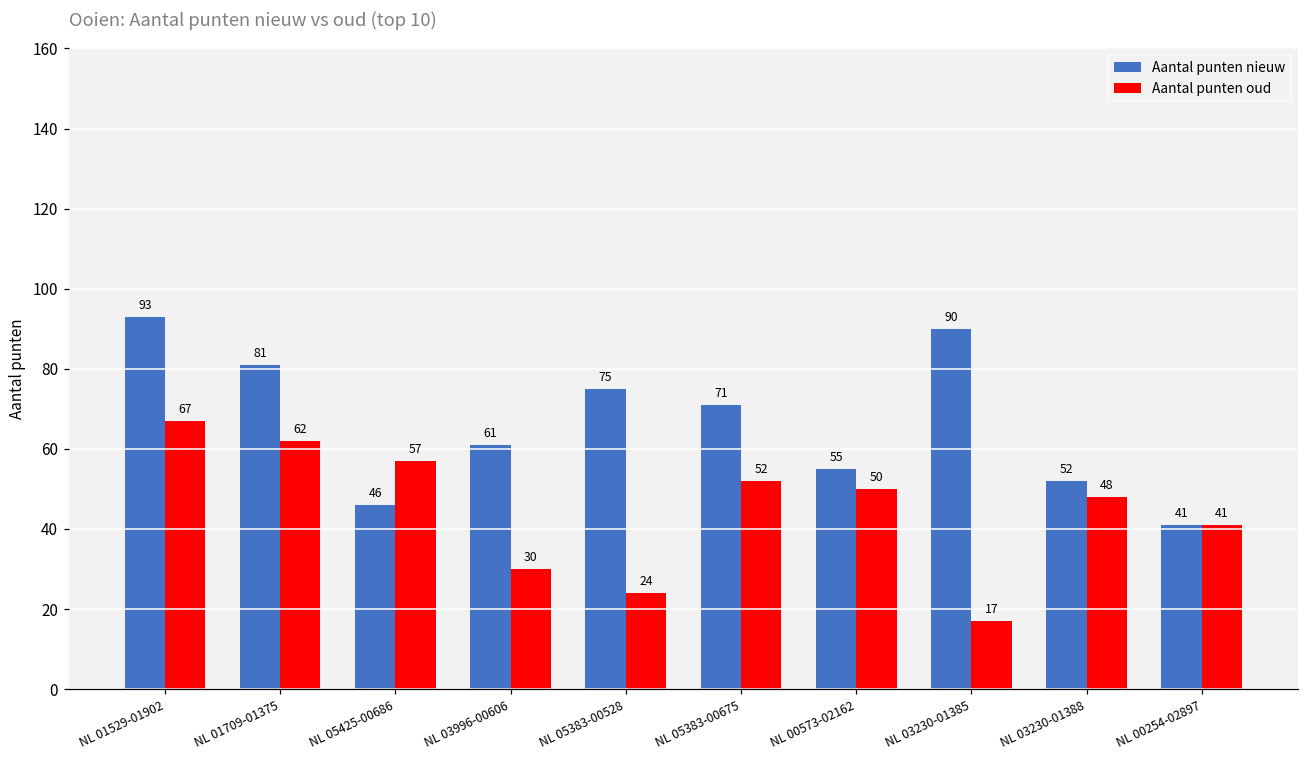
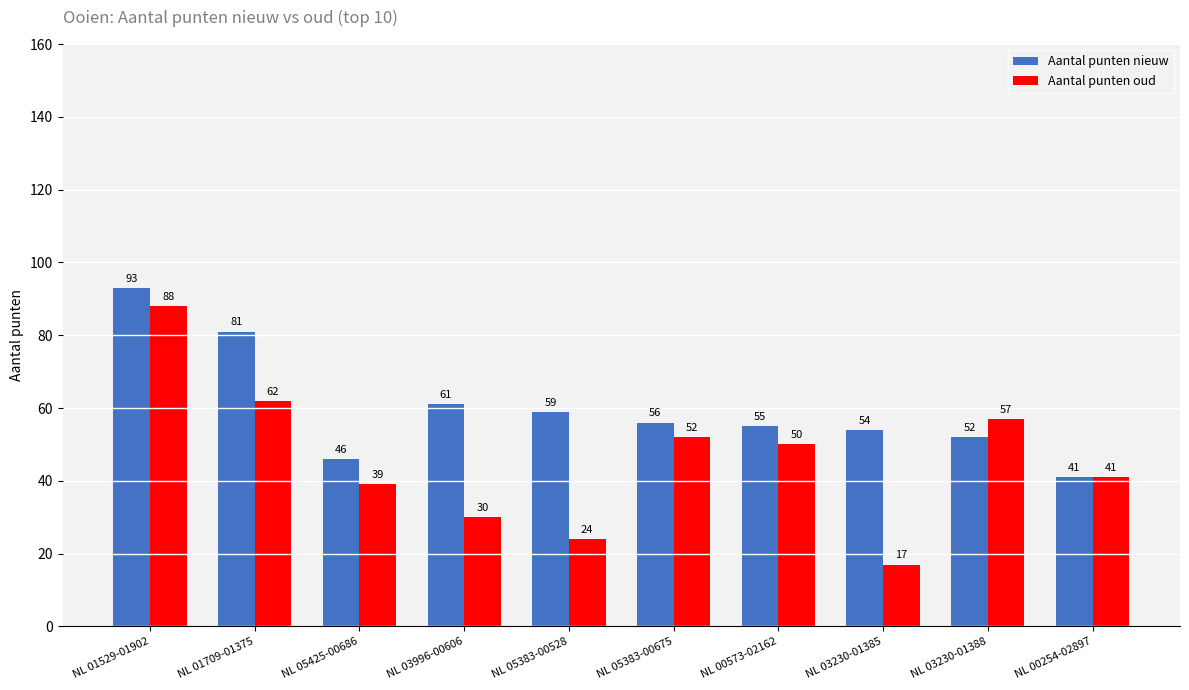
  {
    "Aantal punten nieuw": {
      "NL 01529-01902": 93,
      "NL 01709-01375": 81,
      "NL 05425-00686": 46,
      "NL 03996-00606": 61,
-     "NL 05383-00528": 75,
-     "NL 05383-00675": 71,
+     "NL 05383-00528": 59,
+     "NL 05383-00675": 56,
      "NL 00573-02162": 55,
-     "NL 03230-01385": 90,
+     "NL 03230-01385": 54,
      "NL 03230-01388": 52,
      "NL 00254-02897": 41
    },
    "Aantal punten oud": {
-     "NL 01529-01902": 67,
+     "NL 01529-01902": 88,
      "NL 01709-01375": 62,
-     "NL 05425-00686": 57,
+     "NL 05425-00686": 39,
      "NL 03996-00606": 30,
      "NL 05383-00528": 24,
      "NL 05383-00675": 52,
      "NL 00573-02162": 50,
      "NL 03230-01385": 17,
-     "NL 03230-01388": 48,
+     "NL 03230-01388": 57,
      "NL 00254-02897": 41
    }
  }
